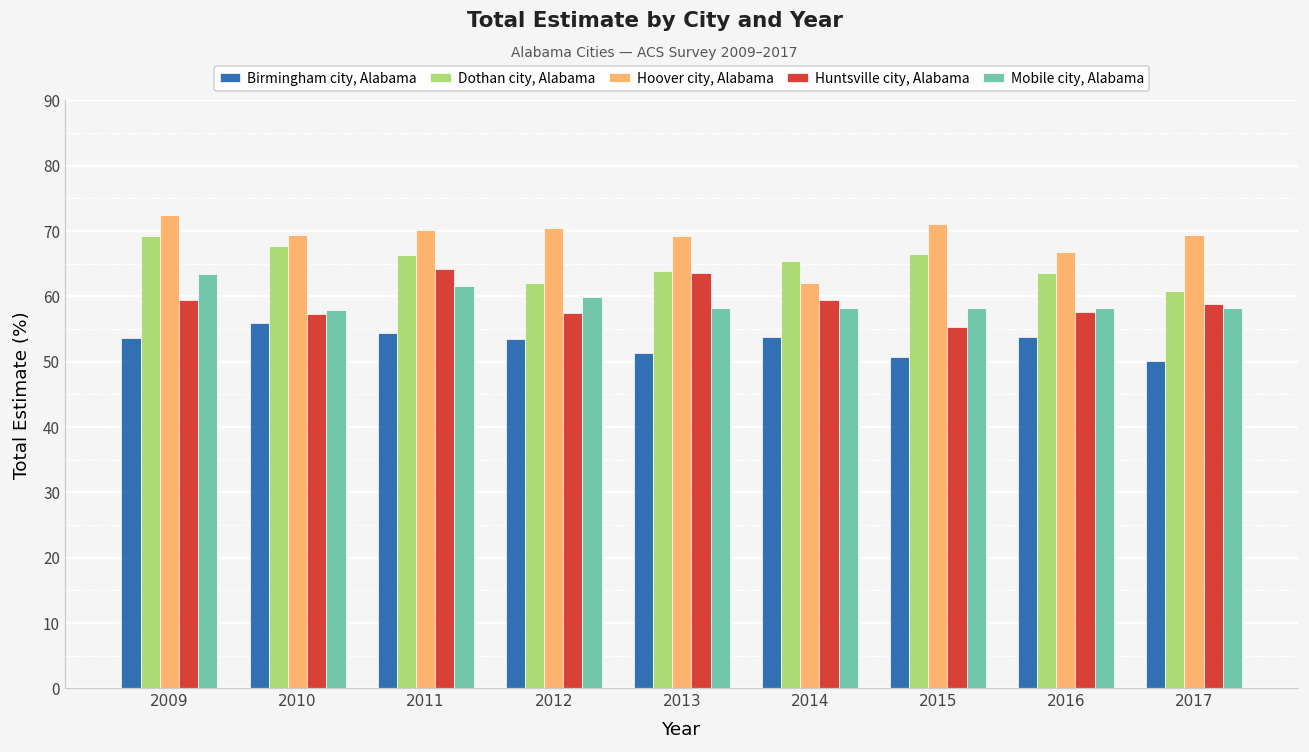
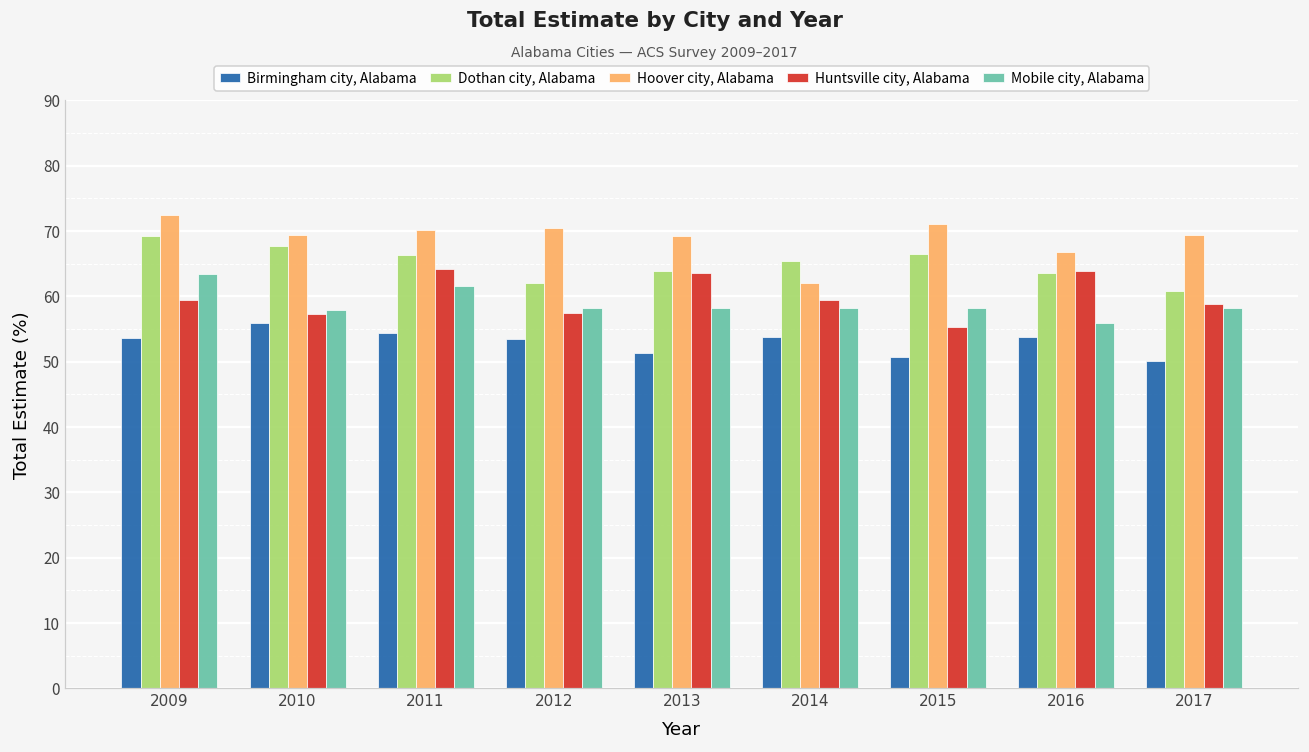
  {
    "Birmingham city, Alabama": {
      "2009": 54,
      "2010": 56,
      "2011": 54,
      "2012": 53,
      "2013": 51,
      "2014": 54,
      "2015": 51,
      "2016": 54,
      "2017": 50
    },
    "Dothan city, Alabama": {
      "2009": 69,
      "2010": 68,
      "2011": 66,
      "2012": 62,
      "2013": 64,
      "2014": 65,
      "2015": 66,
      "2016": 64,
      "2017": 61
    },
    "Hoover city, Alabama": {
      "2009": 72,
      "2010": 69,
      "2011": 70,
      "2012": 70,
      "2013": 69,
      "2014": 62,
      "2015": 71,
      "2016": 67,
      "2017": 69
    },
    "Huntsville city, Alabama": {
      "2009": 59,
      "2010": 57,
      "2011": 64,
      "2012": 57,
      "2013": 64,
      "2014": 59,
      "2015": 55,
-     "2016": 58,
+     "2016": 64,
      "2017": 59
    },
    "Mobile city, Alabama": {
      "2009": 63,
      "2010": 58,
      "2011": 62,
-     "2012": 60,
+     "2012": 58,
      "2013": 58,
      "2014": 58,
      "2015": 58,
-     "2016": 58,
+     "2016": 56,
      "2017": 58
    }
  }
